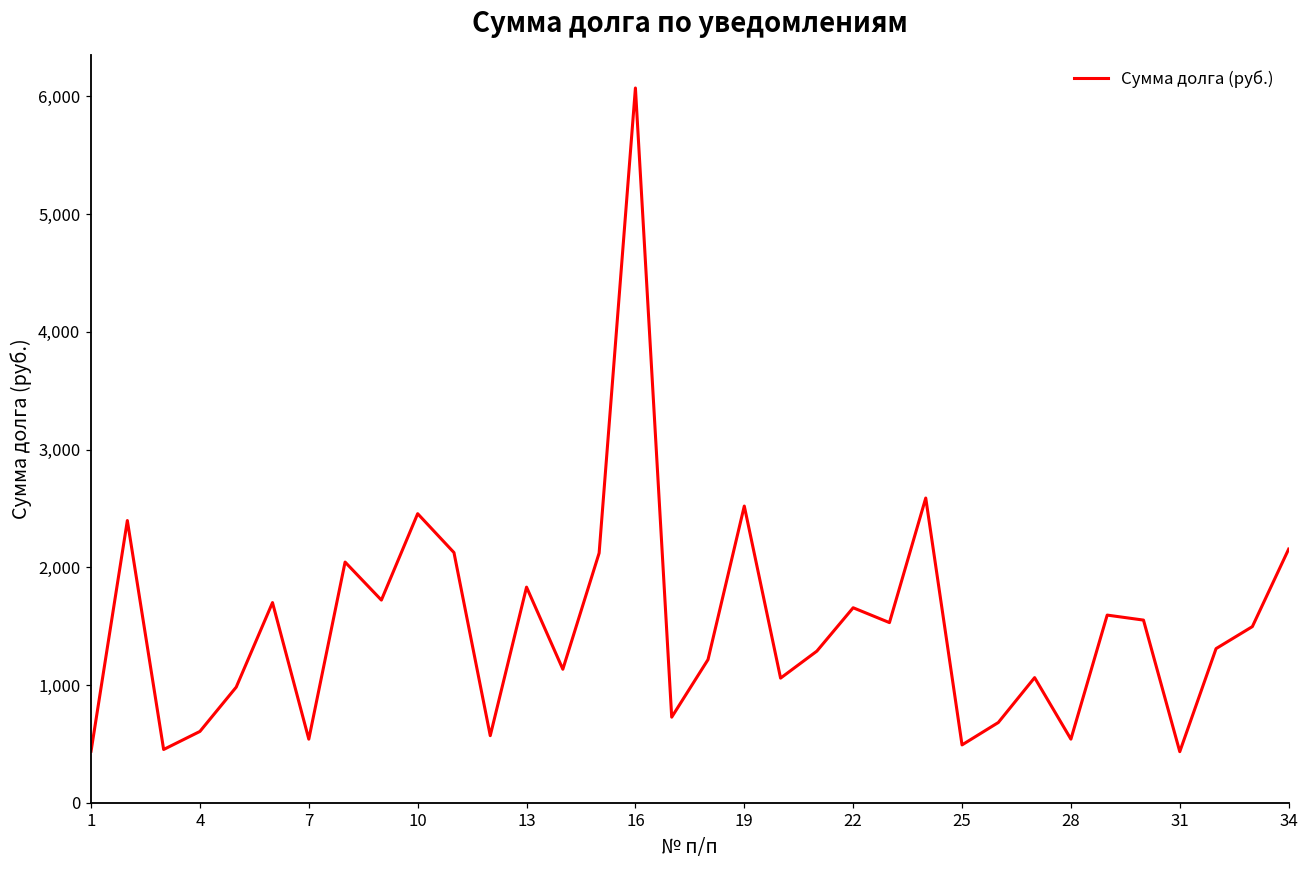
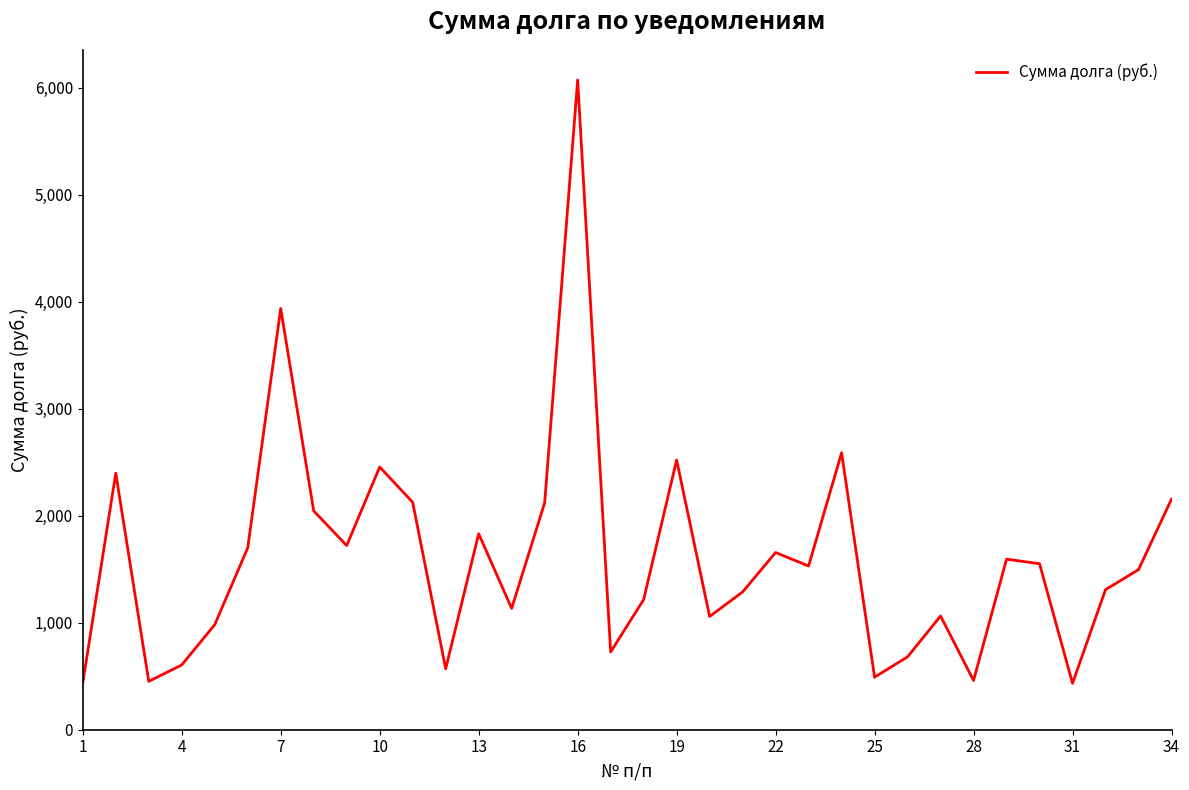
  {
    "1": "440",
    "4": "610",
-   "7": "540",
+   "7": "3,940",
    "10": "2,460",
    "13": "1,830",
    "16": "6,070",
    "19": "2,520",
    "22": "1,660",
    "25": "490",
-   "28": "540",
+   "28": "460",
    "31": "430",
    "34": "2,150"
  }
